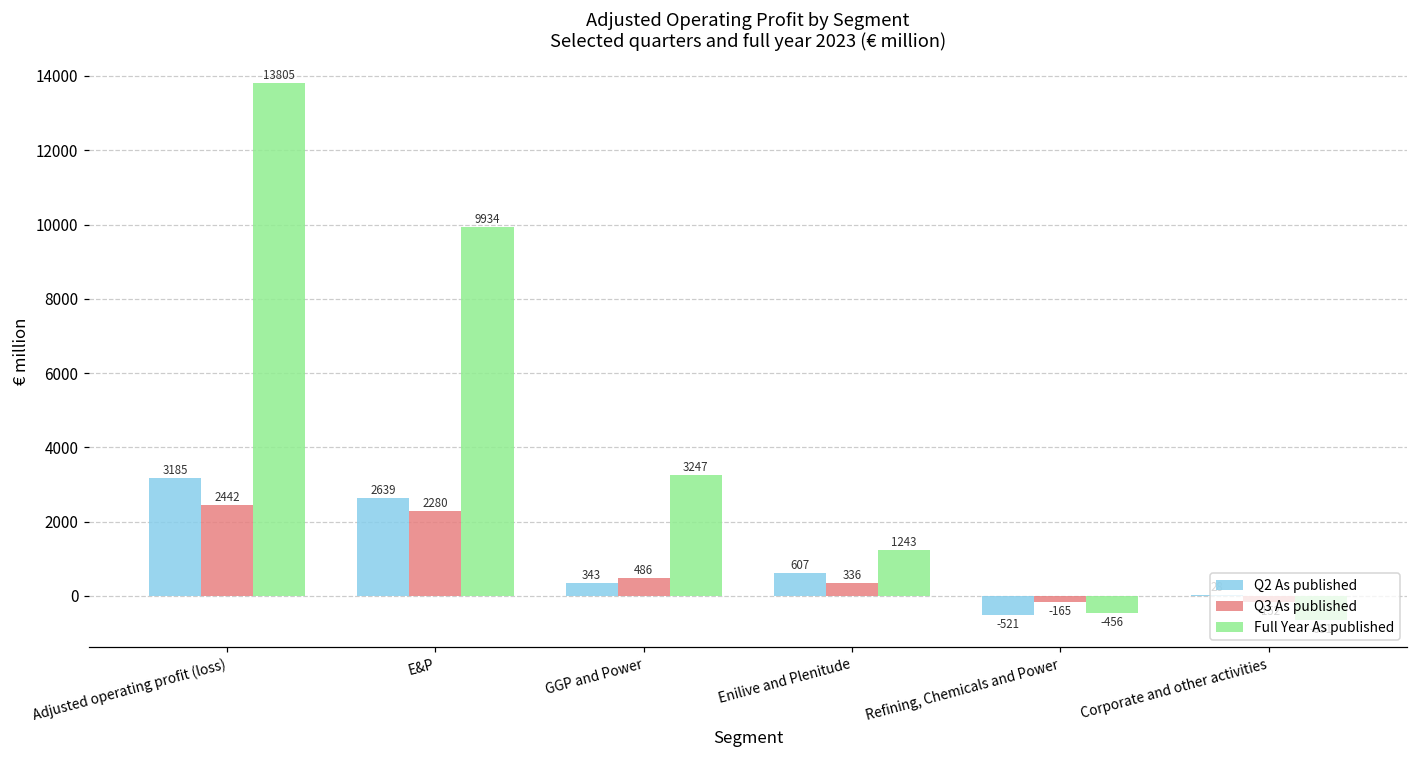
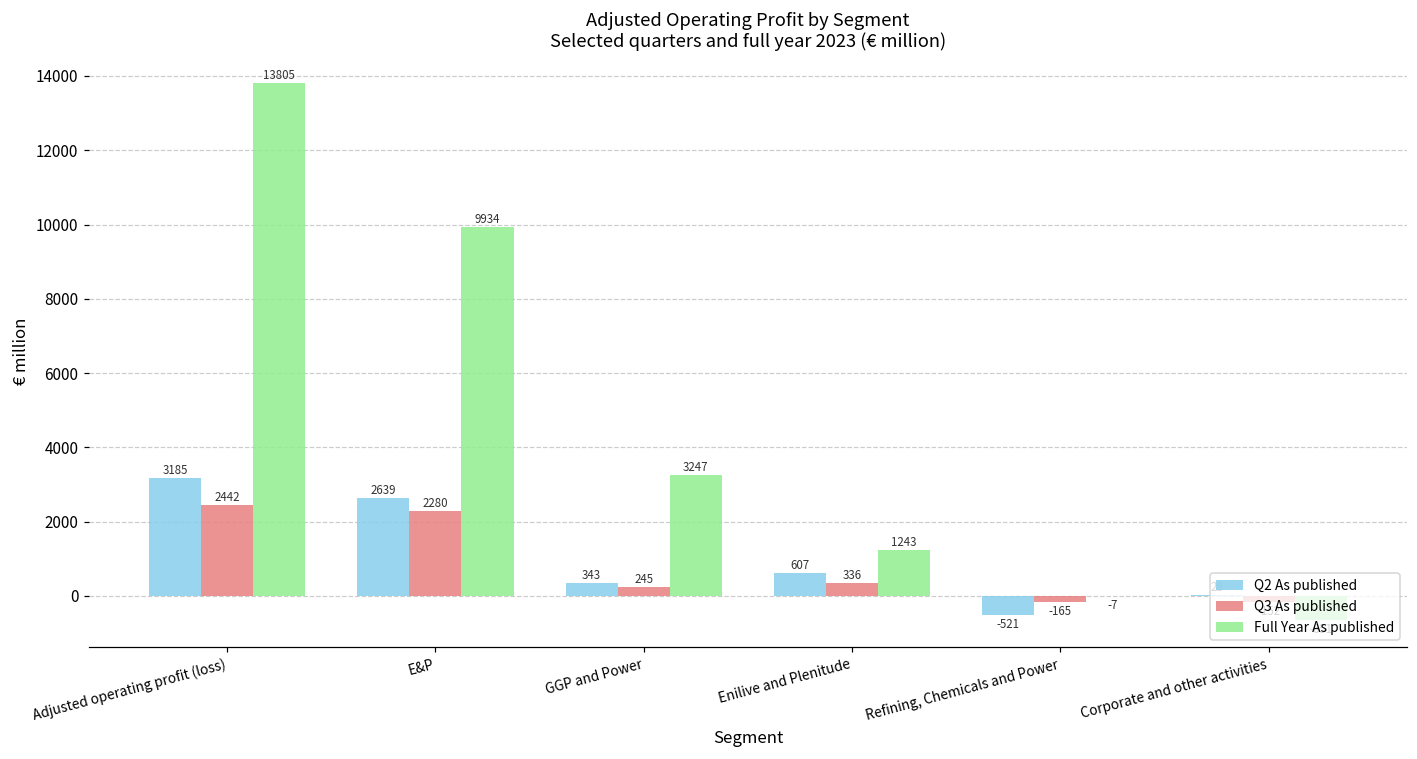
  {
    "Q2 As published": {
      "Adjusted operating profit (loss)": 3185,
      "E&P": 2639,
      "GGP and Power": 343,
      "Enilive and Plenitude": 607,
      "Refining, Chemicals and Power": -521
    },
    "Q3 As published": {
      "Adjusted operating profit (loss)": 2442,
      "E&P": 2280,
-     "GGP and Power": 486,
+     "GGP and Power": 245,
      "Enilive and Plenitude": 336,
      "Refining, Chemicals and Power": -165
    },
    "Full Year As published": {
      "Adjusted operating profit (loss)": 13805,
      "E&P": 9934,
      "GGP and Power": 3247,
      "Enilive and Plenitude": 1243,
-     "Refining, Chemicals and Power": -456
+     "Refining, Chemicals and Power": -7
    }
  }
